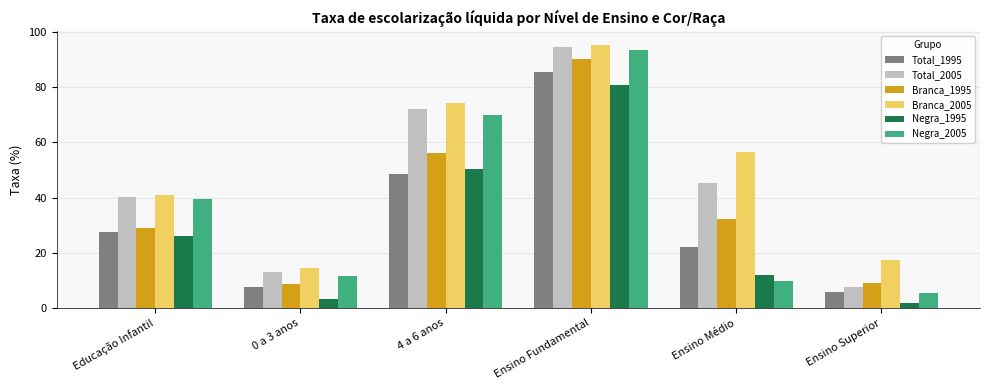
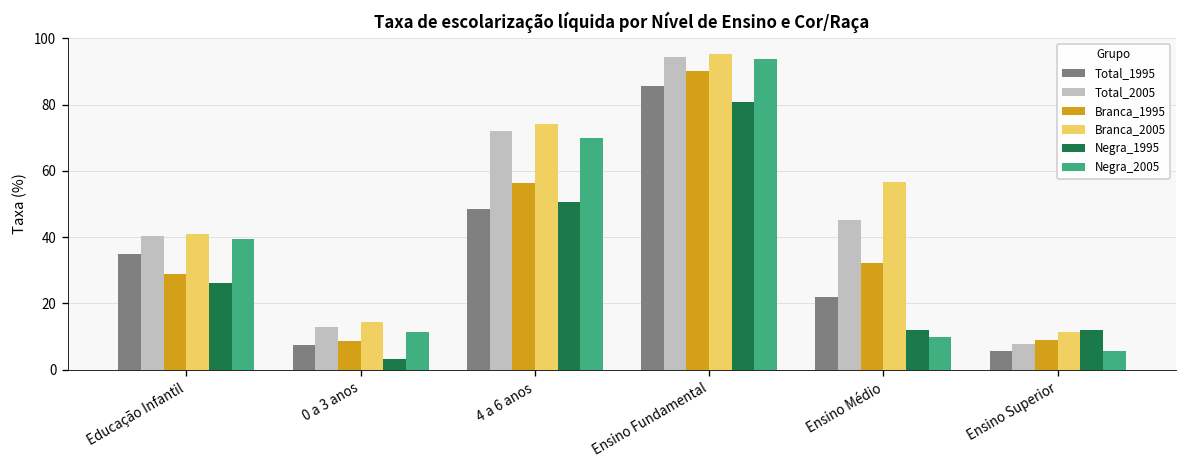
  {
    "Total_1995": {
-     "Educação Infantil": 28,
+     "Educação Infantil": 35,
      "0 a 3 anos": 8,
      "4 a 6 anos": 49,
      "Ensino Fundamental": 85,
      "Ensino Médio": 22,
      "Ensino Superior": 6
    },
    "Total_2005": {
      "Educação Infantil": 40,
      "0 a 3 anos": 13,
      "4 a 6 anos": 72,
      "Ensino Fundamental": 94,
      "Ensino Médio": 45,
      "Ensino Superior": 8
    },
    "Branca_1995": {
      "Educação Infantil": 29,
      "0 a 3 anos": 9,
      "4 a 6 anos": 56,
      "Ensino Fundamental": 90,
      "Ensino Médio": 32,
      "Ensino Superior": 9
    },
    "Branca_2005": {
      "Educação Infantil": 41,
      "0 a 3 anos": 14,
      "4 a 6 anos": 74,
      "Ensino Fundamental": 95,
      "Ensino Médio": 57,
-     "Ensino Superior": 17
+     "Ensino Superior": 11
    },
    "Negra_1995": {
      "Educação Infantil": 26,
      "0 a 3 anos": 3,
      "4 a 6 anos": 50,
      "Ensino Fundamental": 81,
      "Ensino Médio": 12,
-     "Ensino Superior": 2
+     "Ensino Superior": 12
    },
    "Negra_2005": {
      "Educação Infantil": 40,
      "0 a 3 anos": 12,
      "4 a 6 anos": 70,
      "Ensino Fundamental": 94,
      "Ensino Médio": 10,
      "Ensino Superior": 5
    }
  }
